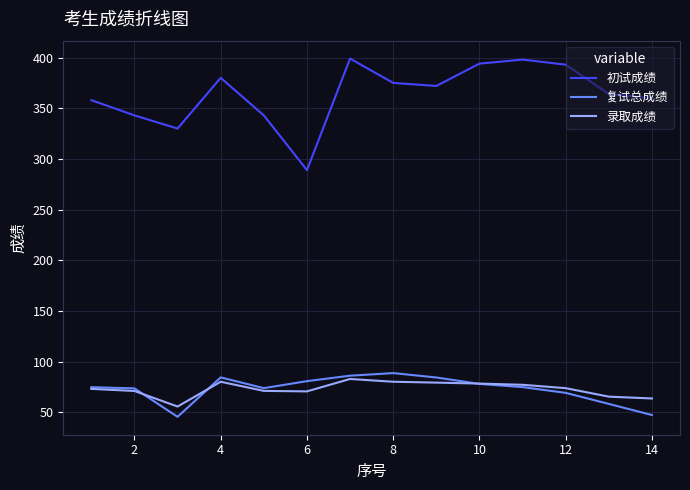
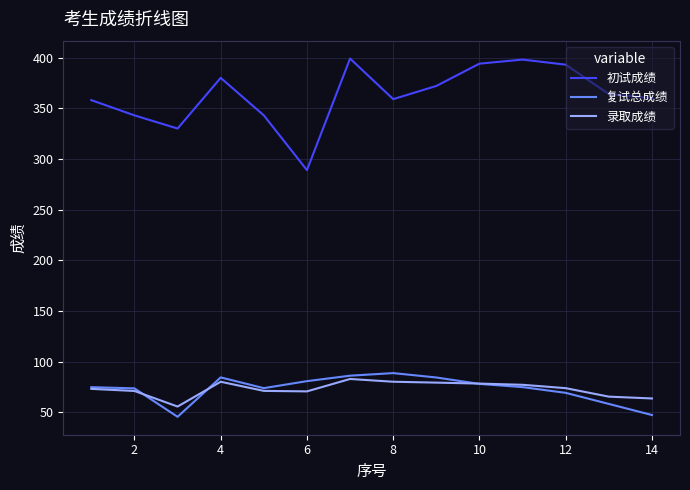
  {
    "初试成绩": {
      "2": 343,
      "4": 380,
      "6": 289,
-     "8": 375,
+     "8": 359,
      "10": 394,
      "12": 393
    },
    "复试总成绩": {
      "2": 74,
      "4": 85,
      "6": 81,
      "8": 89,
      "12": 69,
      "14": 47
    },
    "录取成绩": {
      "2": 71,
      "4": 80,
      "6": 71,
      "8": 80,
      "12": 74,
      "14": 64
    }
  }
